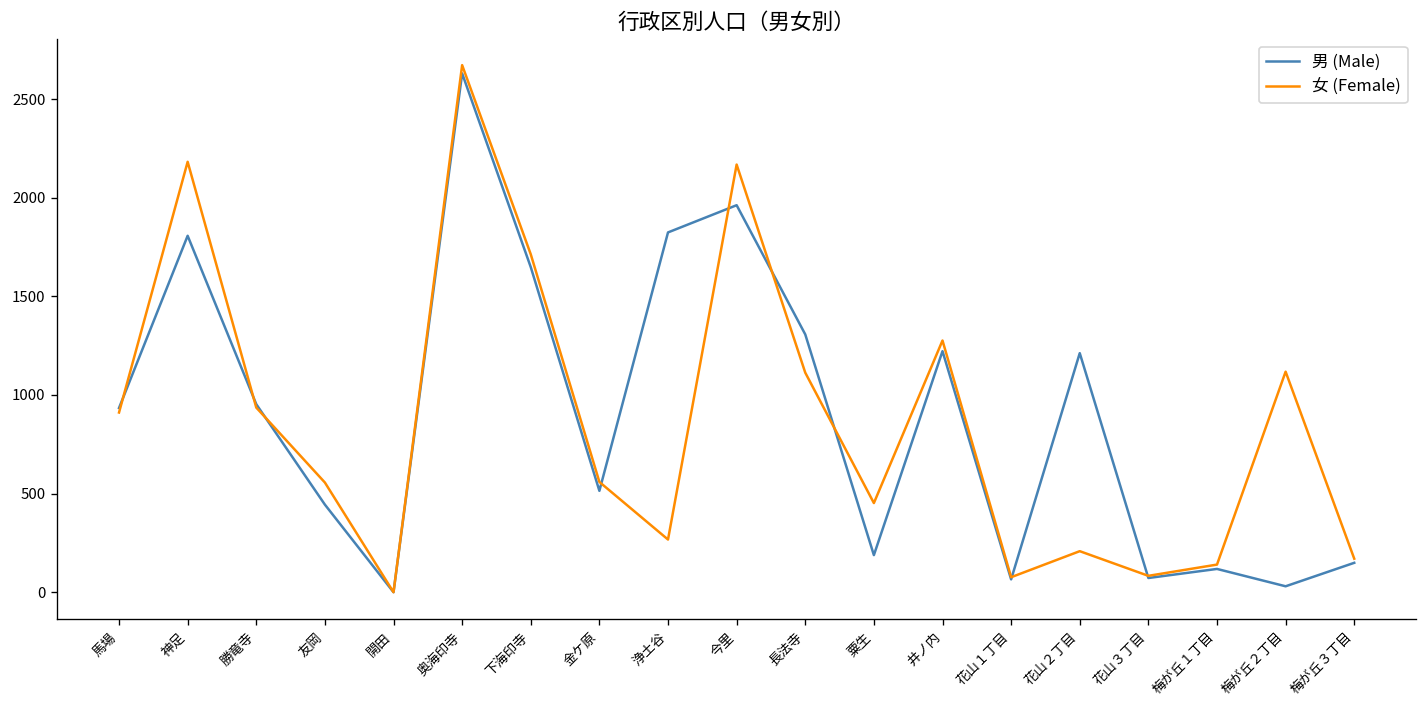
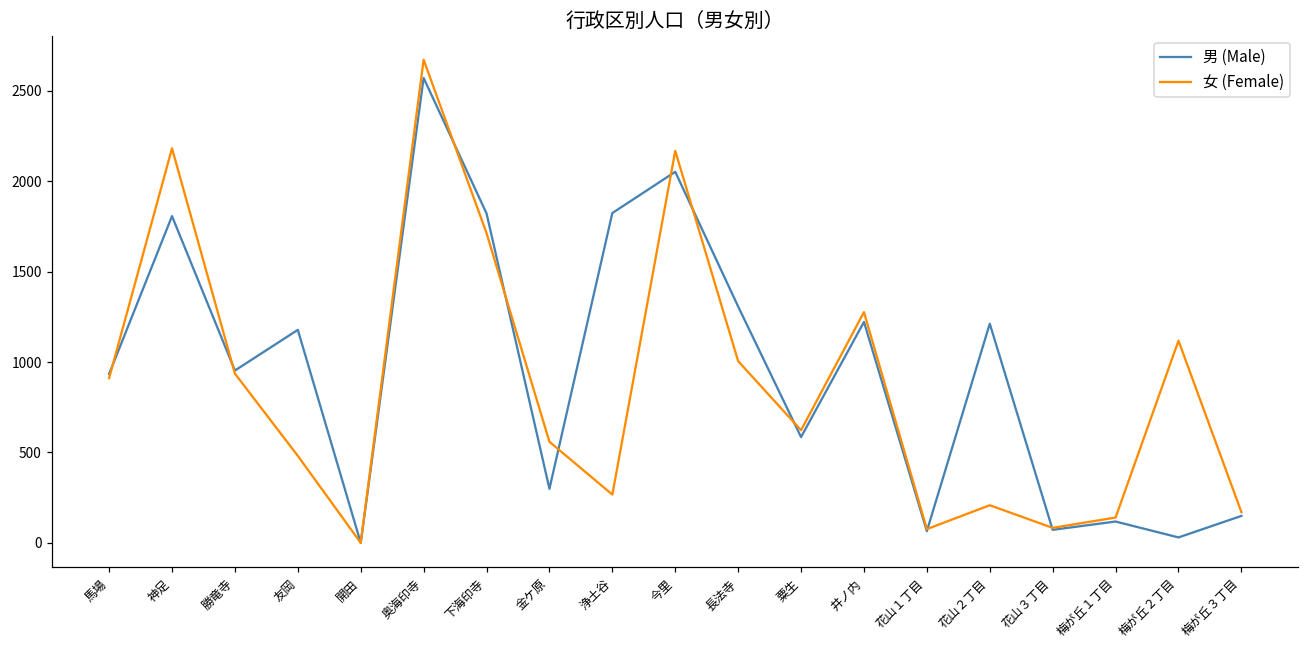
  {
    "男 (Male)": {
      "馬場": 930,
      "神足": 1810,
      "勝竜寺": 950,
-     "友岡": 440,
-     "奥海印寺": 2630,
-     "下海印寺": 1650,
-     "金ケ原": 510,
+     "友岡": 1180,
+     "奥海印寺": 2570,
+     "下海印寺": 1820,
+     "金ケ原": 300,
      "浄土谷": 1820,
-     "今里": 1960,
+     "今里": 2050,
      "長法寺": 1310,
-     "粟生": 190,
+     "粟生": 590,
      "井ノ内": 1220,
      "花山２丁目": 1210,
      "梅が丘１丁目": 120,
      "梅が丘２丁目": 30,
      "梅が丘３丁目": 150
    },
    "女 (Female)": {
      "馬場": 910,
      "神足": 2180,
      "勝竜寺": 940,
-     "友岡": 560,
+     "友岡": 480,
      "奥海印寺": 2670,
      "下海印寺": 1710,
      "金ケ原": 560,
      "浄土谷": 270,
      "今里": 2170,
-     "長法寺": 1110,
-     "粟生": 450,
+     "長法寺": 1010,
+     "粟生": 620,
      "井ノ内": 1280,
      "花山２丁目": 210,
      "梅が丘１丁目": 140,
      "梅が丘２丁目": 1120,
      "梅が丘３丁目": 170
    }
  }
